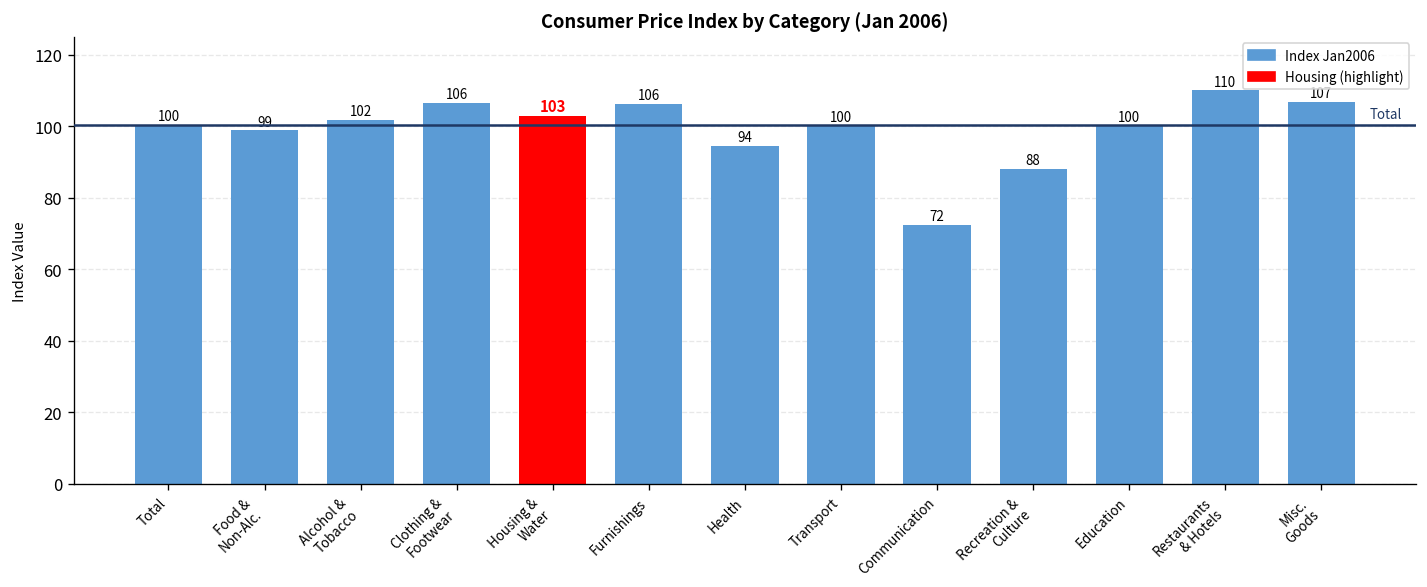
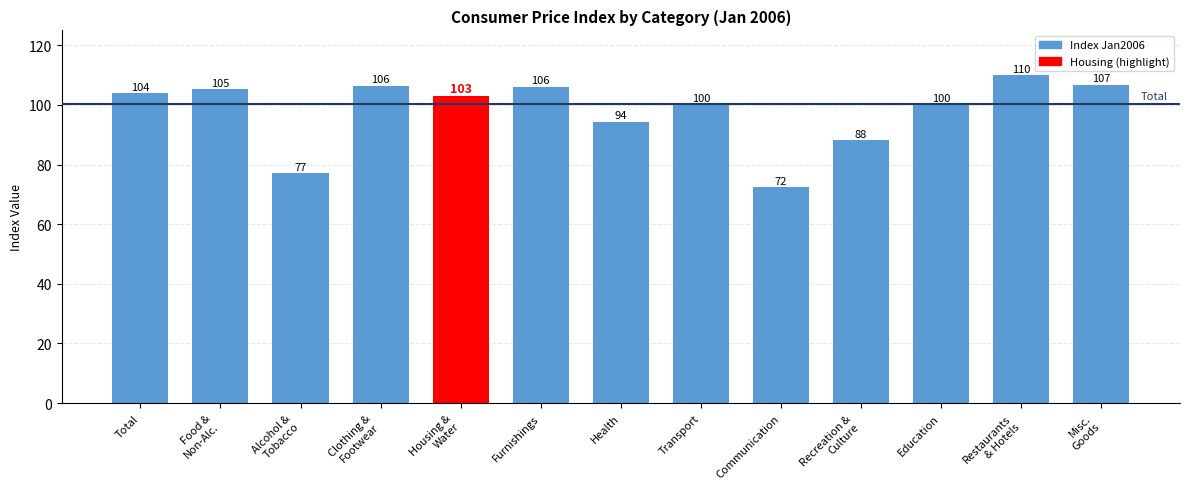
  {
-   "Total": 100,
-   "Food & Non-Alc.": 99,
-   "Alcohol & Tobacco": 102,
+   "Total": 104,
+   "Food & Non-Alc.": 105,
+   "Alcohol & Tobacco": 77,
    "Clothing & Footwear": 106,
    "Housing & Water": 103,
    "Furnishings": 106,
    "Health": 94,
    "Transport": 100,
    "Communication": 72,
    "Recreation & Culture": 88,
    "Education": 100,
    "Restaurants & Hotels": 110,
    "Misc. Goods": 107
  }
